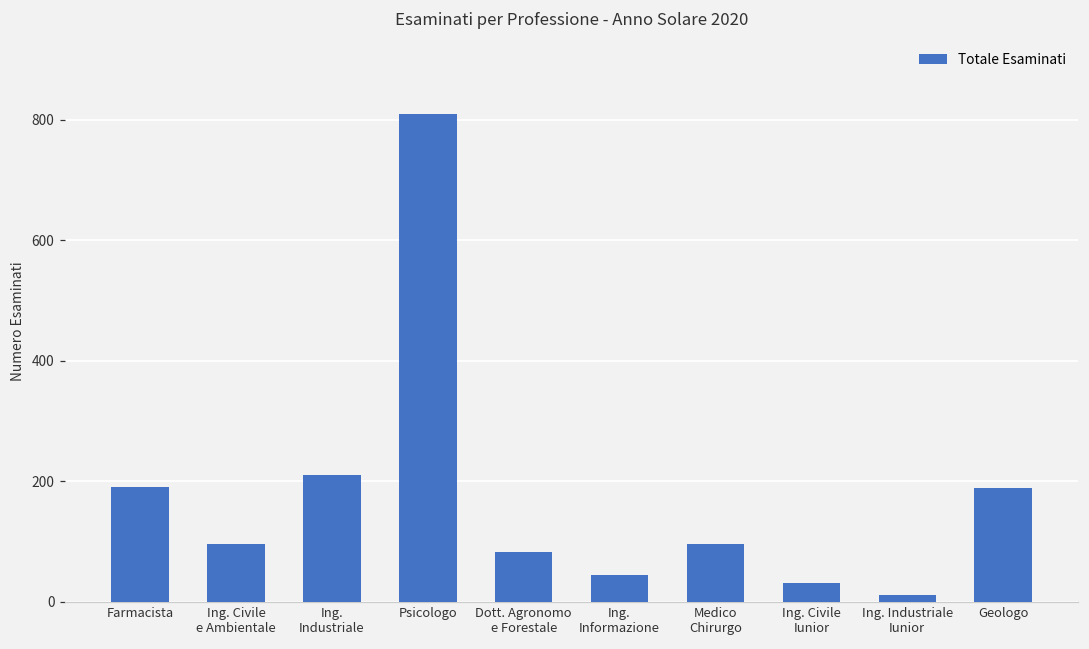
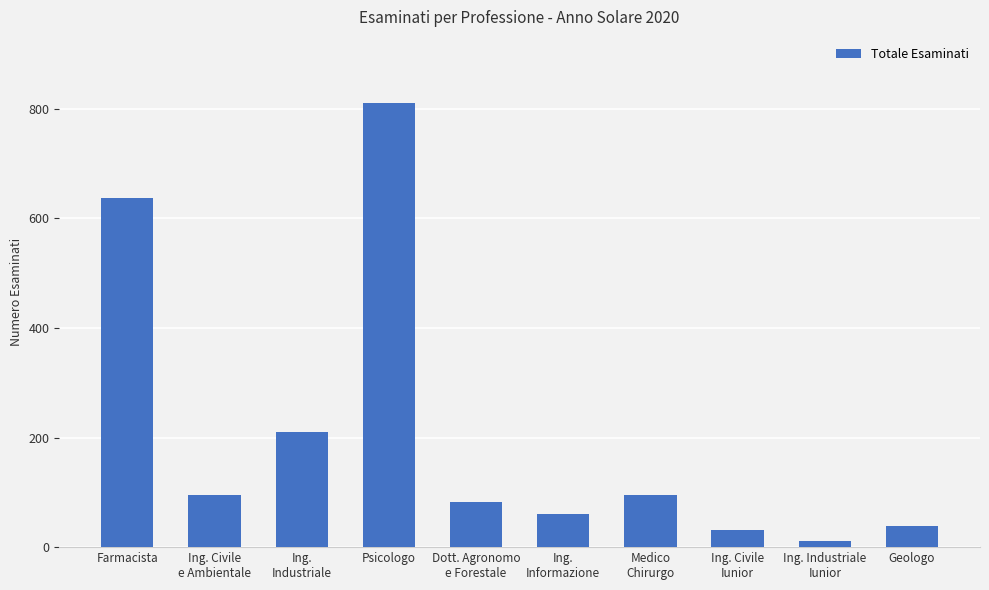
  {
-   "Farmacista": 190,
+   "Farmacista": 640,
    "Ing. Civile e Ambientale": 100,
    "Ing. Industriale": 210,
    "Psicologo": 810,
    "Dott. Agronomo e Forestale": 80,
-   "Ing. Informazione": 40,
+   "Ing. Informazione": 60,
    "Medico Chirurgo": 100,
    "Ing. Civile Iunior": 30,
    "Ing. Industriale Iunior": 10,
-   "Geologo": 190
+   "Geologo": 40
  }
